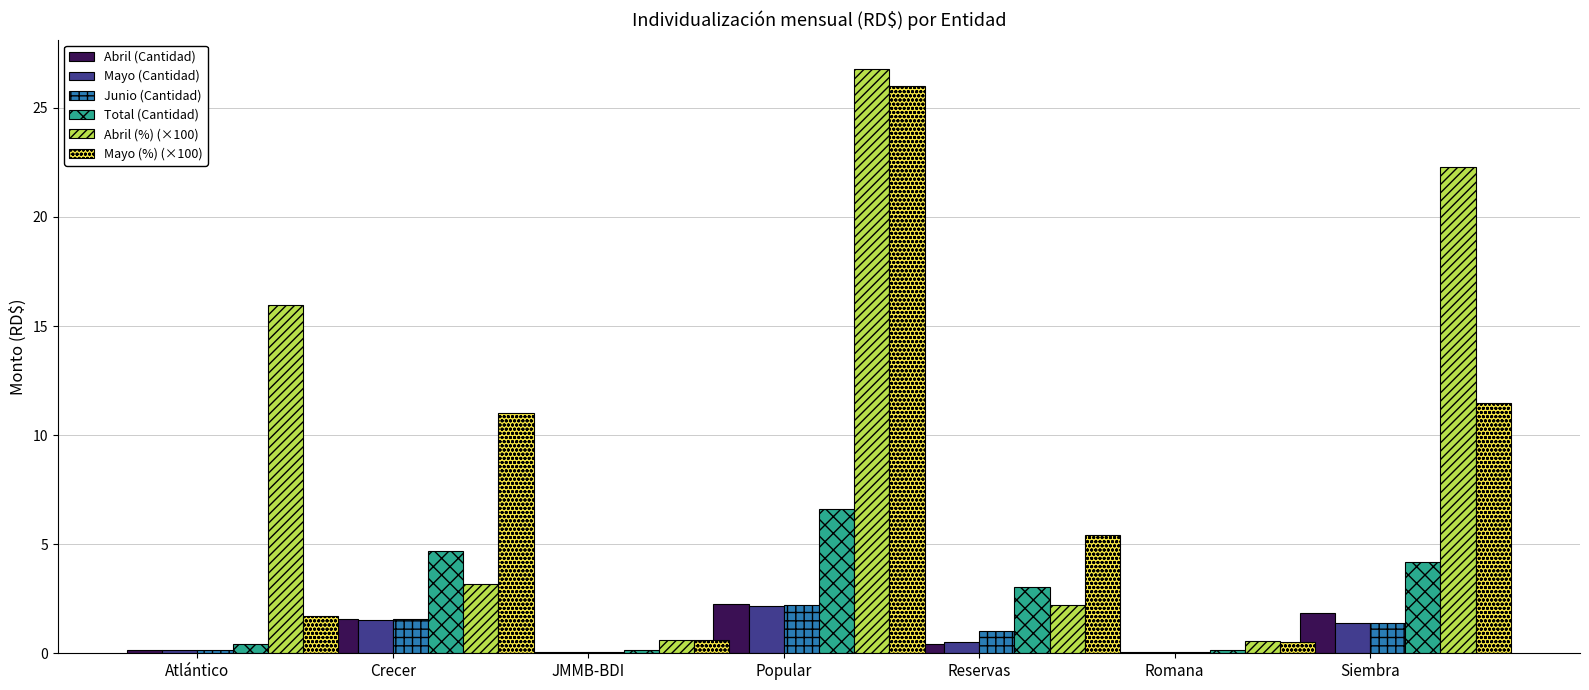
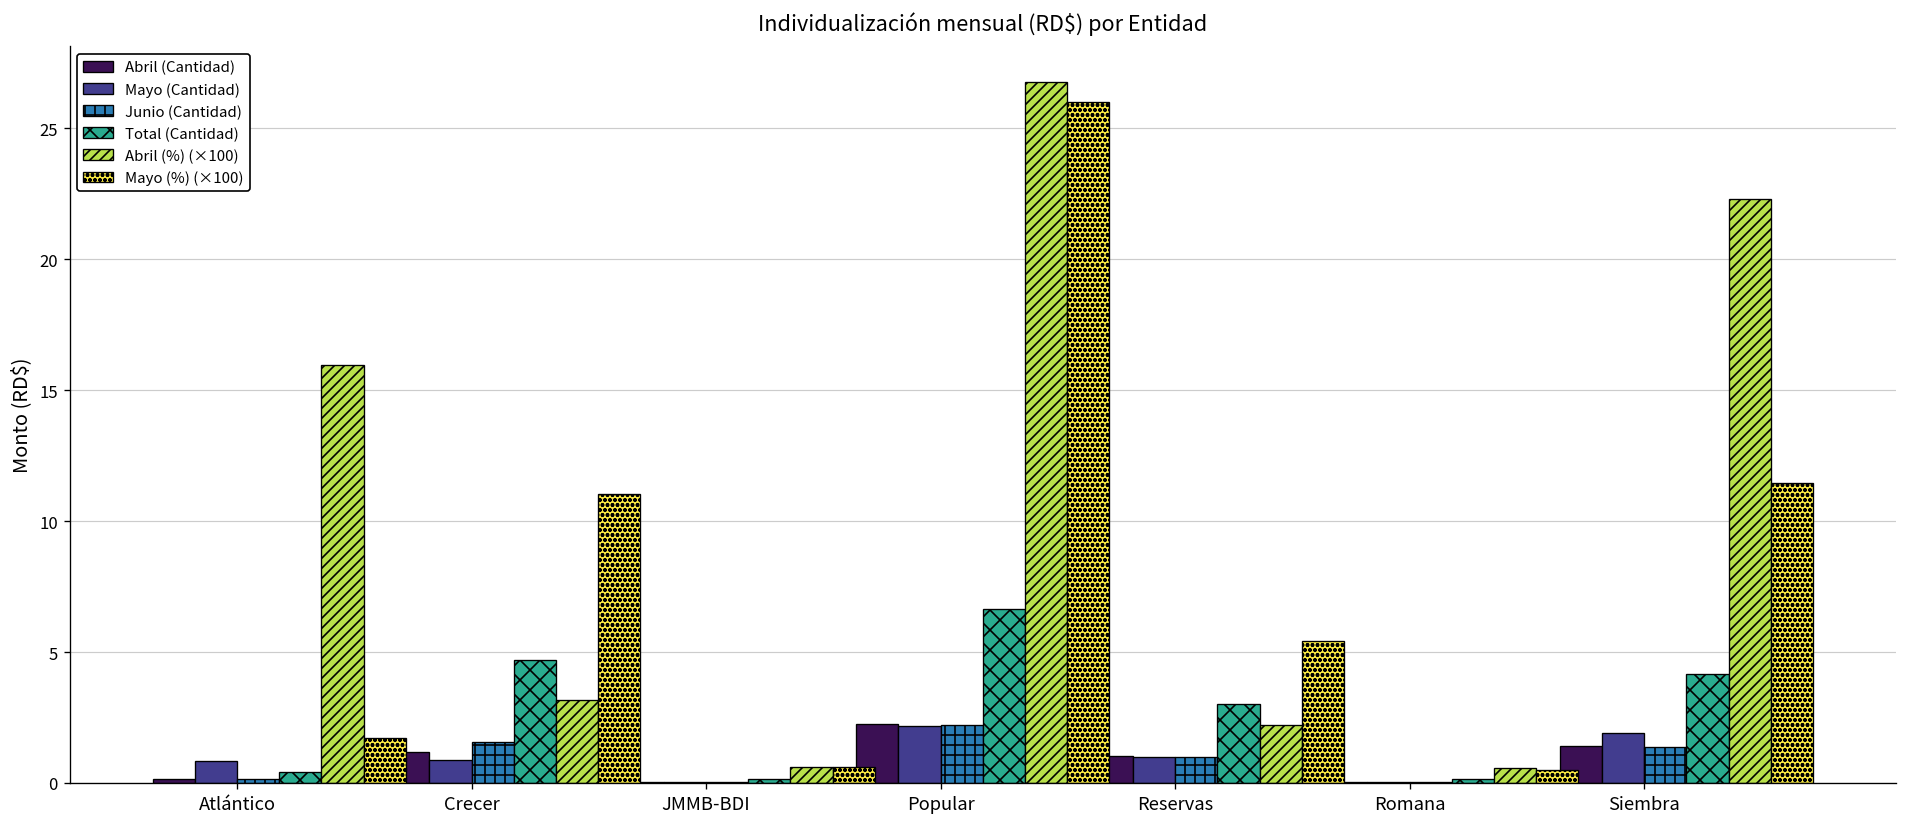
  {
    "Abril (Cantidad)": {
      "Atlántico": 0.1,
-     "Crecer": 1.6,
+     "Crecer": 1.2,
      "Popular": 2.2,
-     "Reservas": 0.4,
-     "Siembra": 1.8
+     "Reservas": 1.0,
+     "Siembra": 1.4
    },
    "Mayo (Cantidad)": {
-     "Atlántico": 0.1,
-     "Crecer": 1.5,
+     "Atlántico": 0.8,
+     "Crecer": 0.9,
      "Popular": 2.2,
-     "Reservas": 0.5,
-     "Siembra": 1.4
+     "Reservas": 1.0,
+     "Siembra": 1.9
    },
    "Abril (%) (×100)": {
      "Atlántico": 16.0,
      "Crecer": 3.2,
      "JMMB-BDI": 0.6,
      "Popular": 26.8,
      "Reservas": 2.2,
      "Romana": 0.6,
      "Siembra": 22.3
    }
  }
